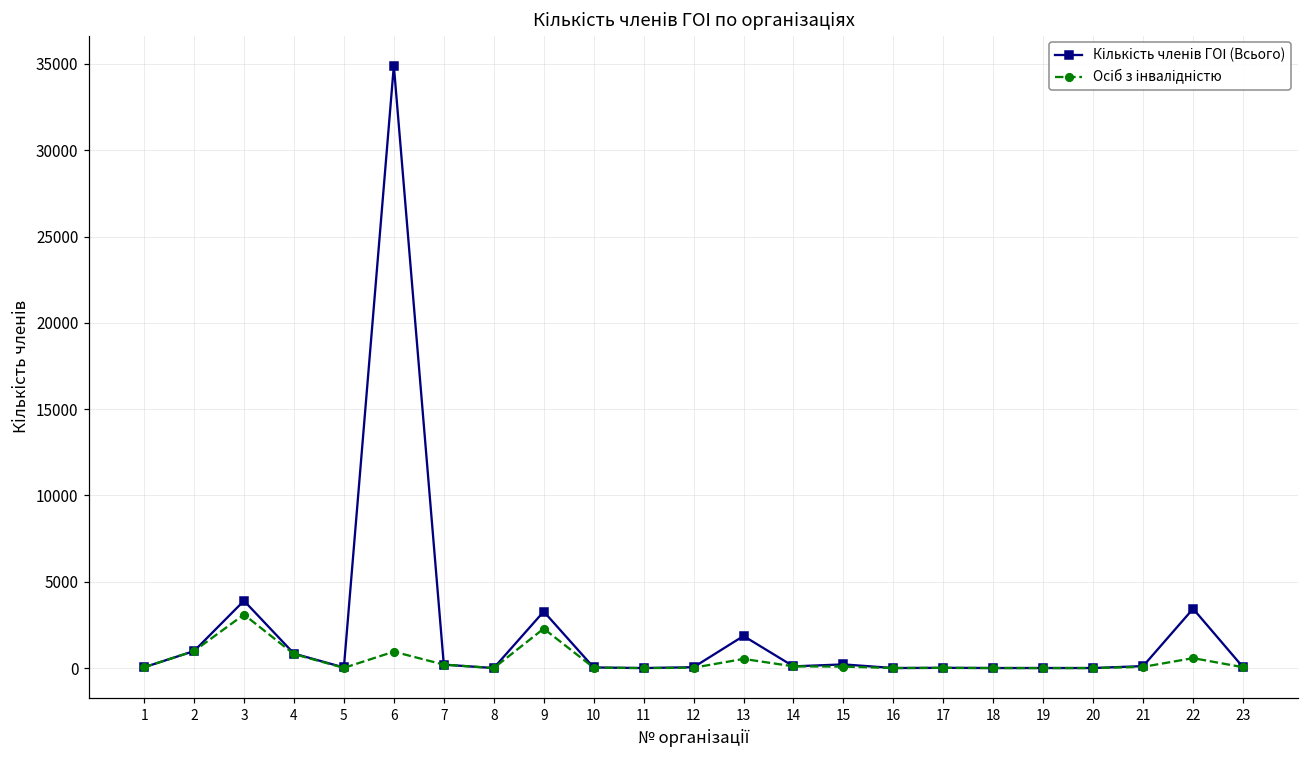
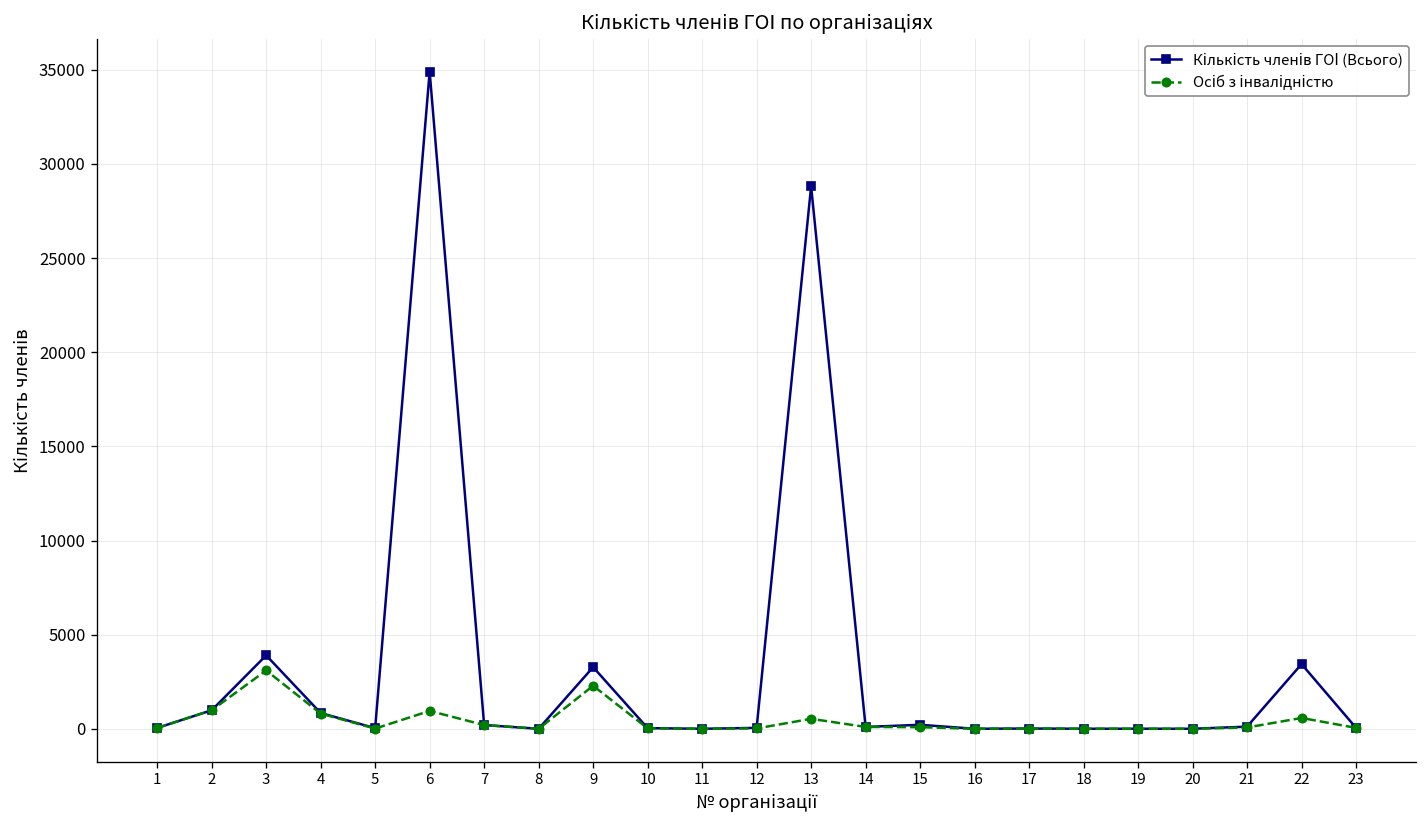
  {
    "Кількість членів ГОІ (Всього)": {
      "3": 3900,
      "6": 34900,
      "9": 3300,
-     "13": 1900,
+     "13": 28800,
      "22": 3400
    },
    "Осіб з інвалідністю": {
      "3": 3100,
      "6": 1000,
      "9": 2300,
      "13": 500,
      "22": 600
    }
  }
